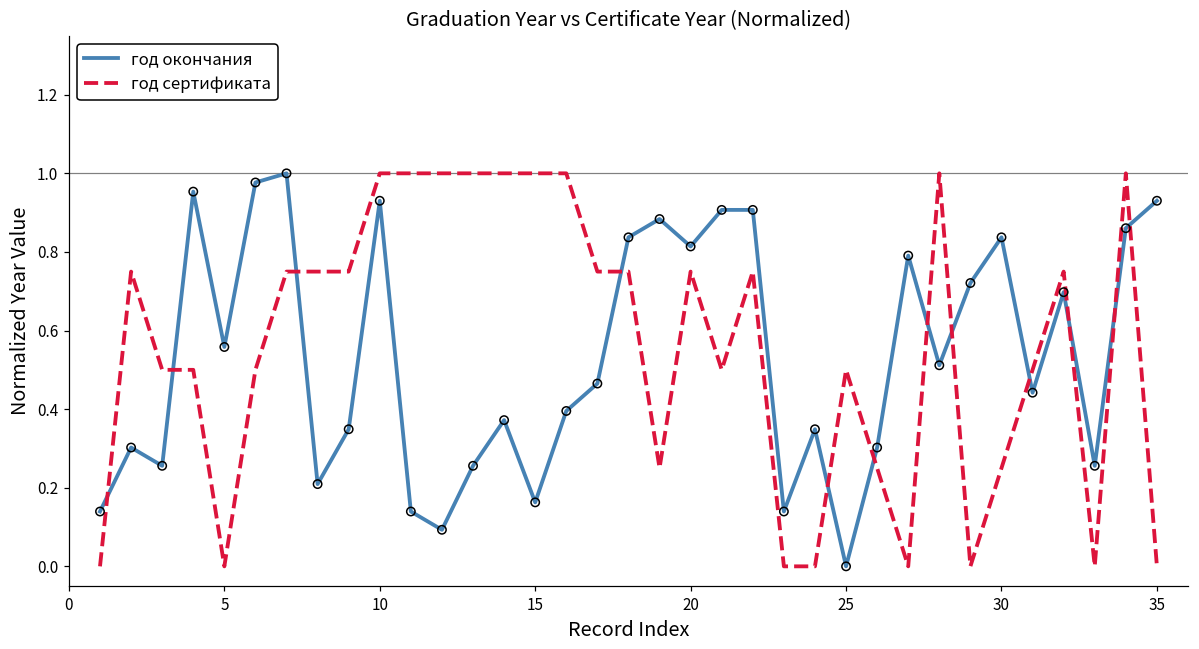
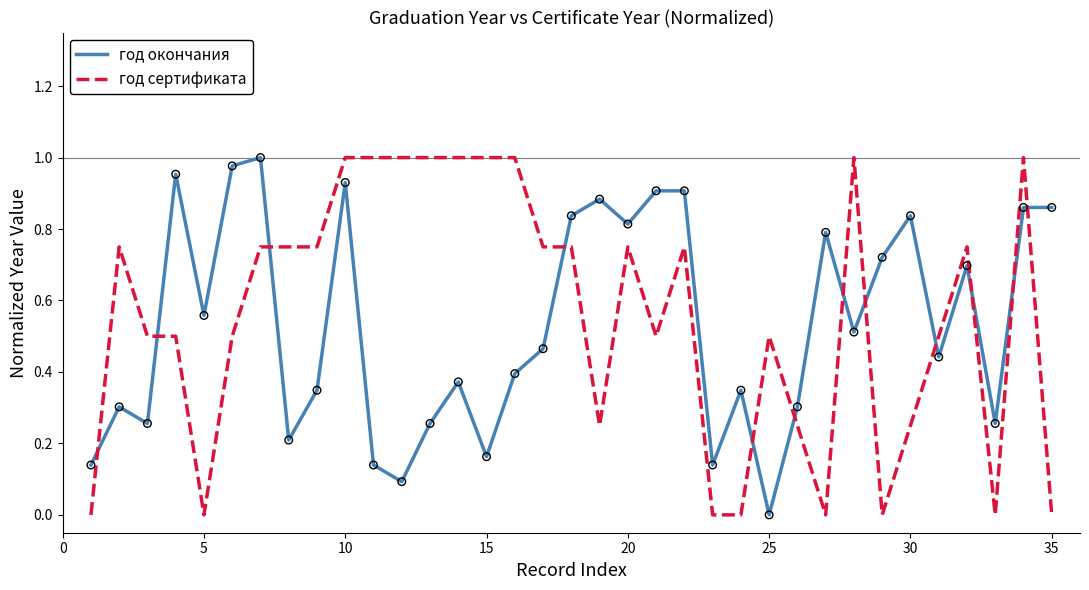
  {
    "год окончания": {
      "5": 0.56,
      "10": 0.93,
      "15": 0.16,
      "20": 0.81,
      "25": 0.00,
      "30": 0.84,
-     "35": 0.93
+     "35": 0.86
    },
    "год сертификата": {
      "5": 0.00,
      "10": 1.00,
      "15": 1.00,
      "20": 0.75,
      "25": 0.50,
      "30": 0.25,
      "35": 0.00
    }
  }
